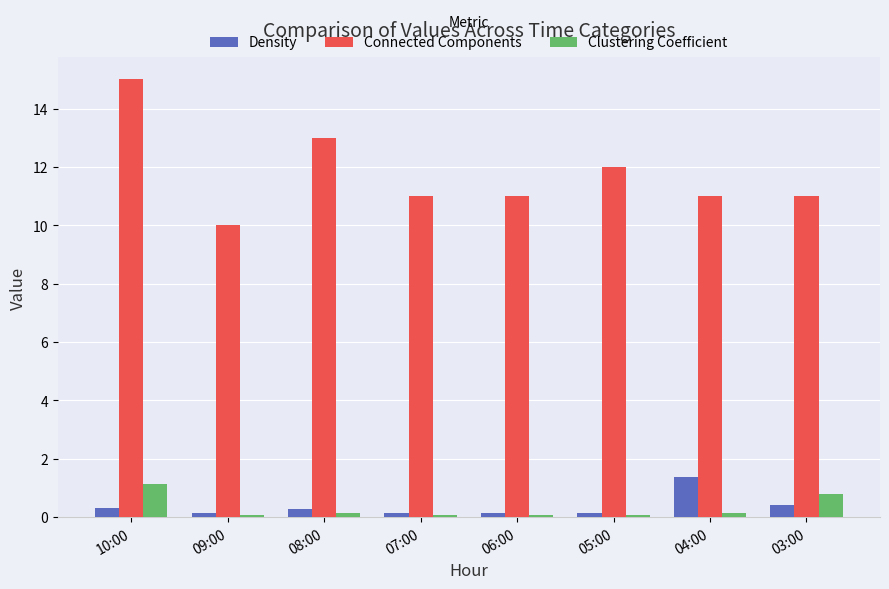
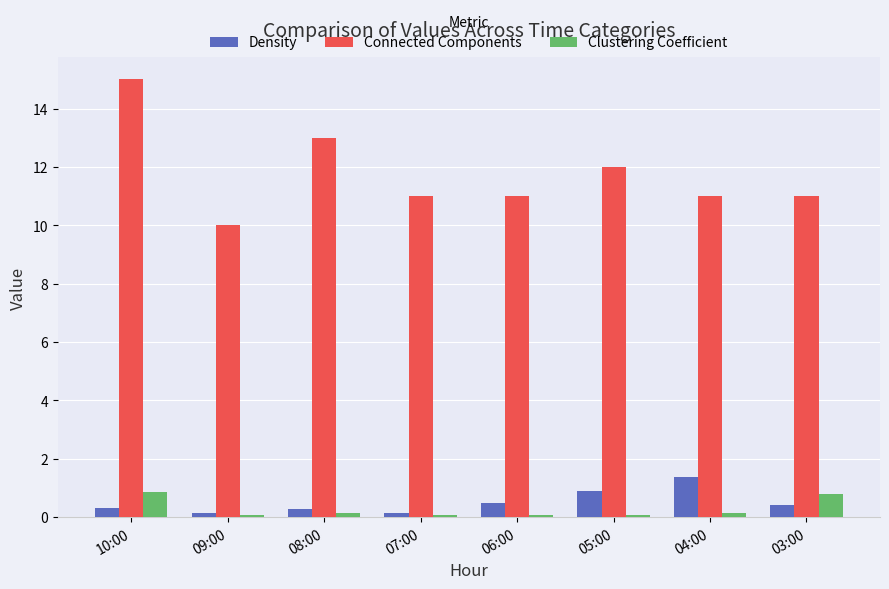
  {
    "Density": {
      "10:00": 0.3,
      "09:00": 0.1,
      "08:00": 0.3,
      "07:00": 0.1,
-     "06:00": 0.1,
-     "05:00": 0.1,
+     "06:00": 0.5,
+     "05:00": 0.9,
      "04:00": 1.4,
      "03:00": 0.4
    },
    "Connected Components": {
      "10:00": 15.0,
      "09:00": 10.0,
      "08:00": 13.0,
      "07:00": 11.0,
      "06:00": 11.0,
      "05:00": 12.0,
      "04:00": 11.0,
      "03:00": 11.0
    },
    "Clustering Coefficient": {
-     "10:00": 1.2,
+     "10:00": 0.9,
      "08:00": 0.1,
      "04:00": 0.1,
      "03:00": 0.8
    }
  }
